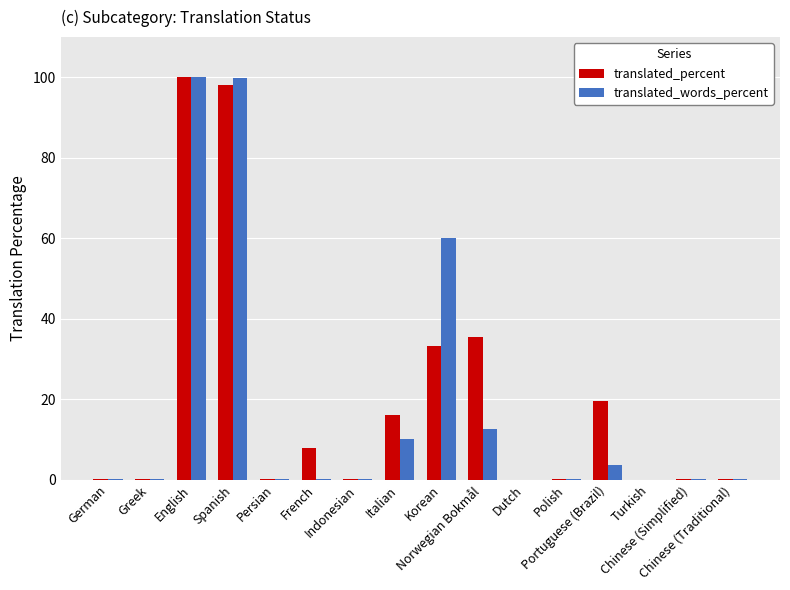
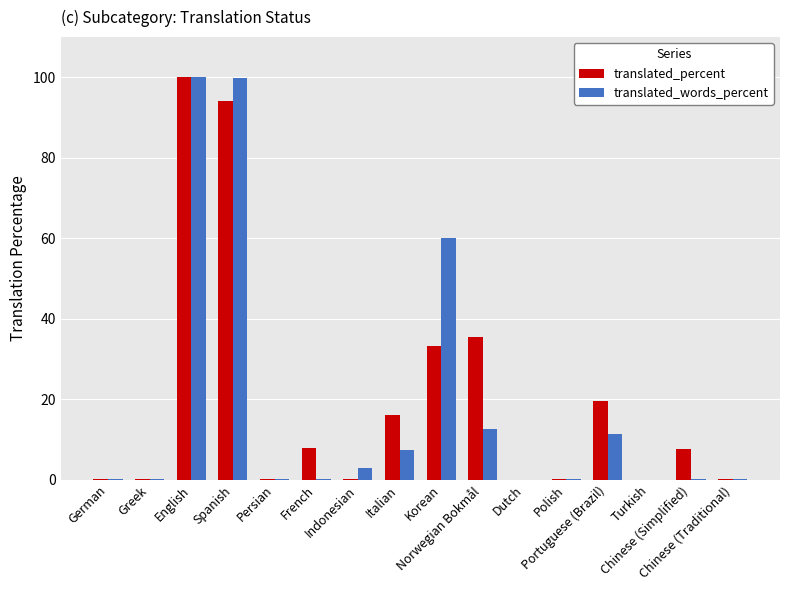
  {
    "translated_percent": {
      "English": 100,
-     "Spanish": 98,
+     "Spanish": 94,
      "French": 8,
      "Italian": 16,
      "Korean": 33,
      "Norwegian Bokmål": 35,
      "Dutch": 0,
      "Portuguese (Brazil)": 20,
      "Turkish": 0,
-     "Chinese (Simplified)": 0
+     "Chinese (Simplified)": 8
    },
    "translated_words_percent": {
      "English": 100,
      "Spanish": 100,
-     "Indonesian": 0,
-     "Italian": 10,
+     "Indonesian": 3,
+     "Italian": 7,
      "Korean": 60,
      "Norwegian Bokmål": 13,
      "Dutch": 0,
-     "Portuguese (Brazil)": 4,
+     "Portuguese (Brazil)": 11,
      "Turkish": 0
    }
  }
